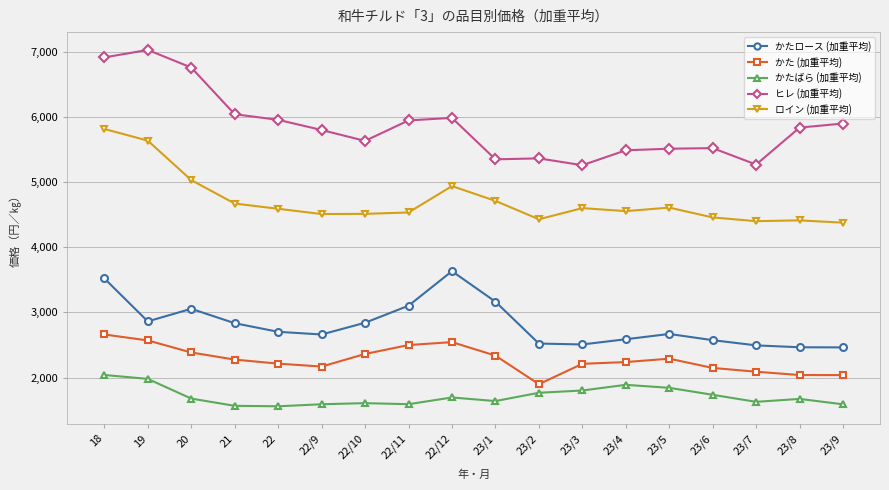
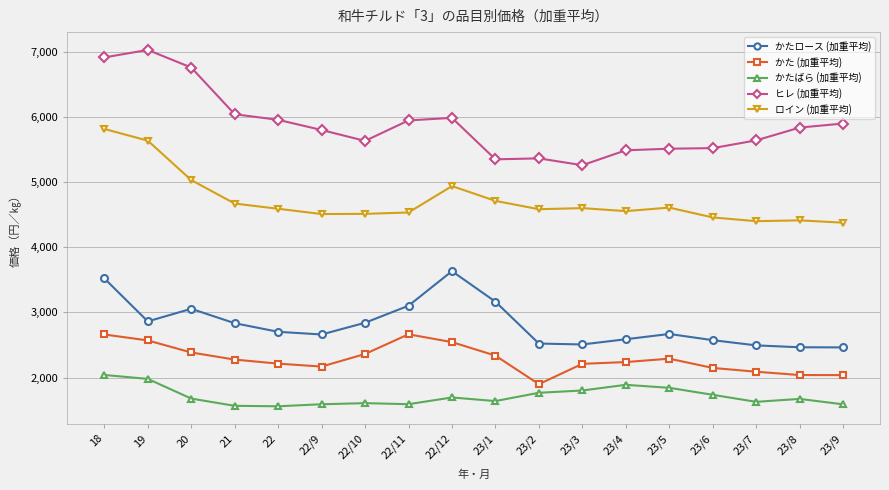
  {
    "かたロース (加重平均)": {
      "18": "3,500",
      "19": "2,900",
      "20": "3,100",
      "21": "2,800",
      "22": "2,700",
      "22/9": "2,700",
      "22/10": "2,800",
      "22/11": "3,100",
      "22/12": "3,600",
      "23/1": "3,200",
      "23/2": "2,500",
      "23/3": "2,500",
      "23/4": "2,600",
      "23/5": "2,700",
      "23/6": "2,600",
      "23/7": "2,500",
      "23/8": "2,500",
      "23/9": "2,500"
    },
    "かた (加重平均)": {
      "18": "2,700",
      "19": "2,600",
      "20": "2,400",
      "21": "2,300",
      "22": "2,200",
      "22/9": "2,200",
      "22/10": "2,400",
-     "22/11": "2,500",
+     "22/11": "2,700",
      "22/12": "2,500",
      "23/1": "2,300",
      "23/2": "1,900",
      "23/3": "2,200",
      "23/4": "2,200",
      "23/5": "2,300",
      "23/6": "2,100",
      "23/7": "2,100",
      "23/8": "2,000",
      "23/9": "2,000"
    },
    "かたばら (加重平均)": {
      "18": "2,000",
      "19": "2,000",
      "20": "1,700",
      "21": "1,600",
      "22": "1,600",
      "22/9": "1,600",
      "22/10": "1,600",
      "22/11": "1,600",
      "22/12": "1,700",
      "23/1": "1,600",
      "23/2": "1,800",
      "23/3": "1,800",
      "23/4": "1,900",
      "23/5": "1,800",
      "23/6": "1,700",
      "23/7": "1,600",
      "23/8": "1,700",
      "23/9": "1,600"
    },
    "ヒレ (加重平均)": {
      "18": "6,900",
      "19": "7,000",
      "20": "6,800",
      "21": "6,000",
      "22": "6,000",
      "22/9": "5,800",
      "22/10": "5,600",
      "22/11": "5,900",
      "22/12": "6,000",
      "23/1": "5,300",
      "23/2": "5,400",
      "23/3": "5,300",
      "23/4": "5,500",
      "23/5": "5,500",
      "23/6": "5,500",
-     "23/7": "5,300",
+     "23/7": "5,600",
      "23/8": "5,800",
      "23/9": "5,900"
    },
    "ロイン (加重平均)": {
      "18": "5,800",
      "19": "5,600",
      "20": "5,000",
      "21": "4,700",
      "22": "4,600",
      "22/9": "4,500",
      "22/10": "4,500",
      "22/11": "4,500",
      "22/12": "4,900",
      "23/1": "4,700",
-     "23/2": "4,400",
+     "23/2": "4,600",
      "23/3": "4,600",
      "23/4": "4,600",
      "23/5": "4,600",
      "23/6": "4,500",
      "23/7": "4,400",
      "23/8": "4,400",
      "23/9": "4,400"
    }
  }
